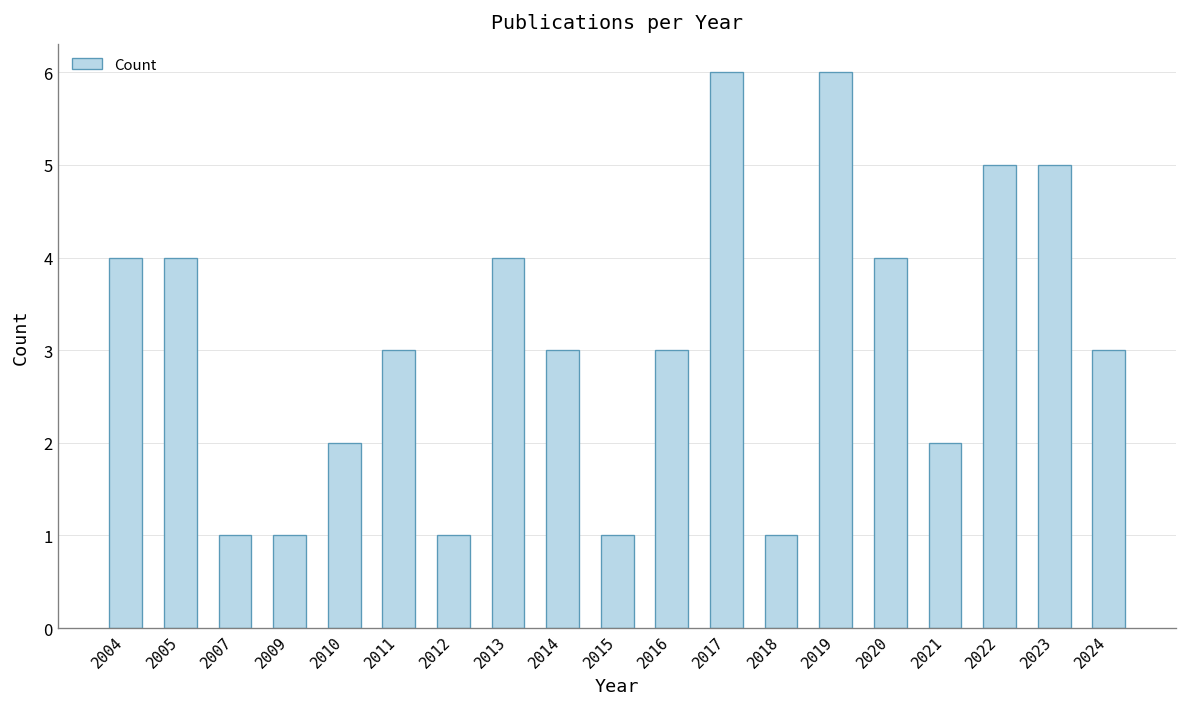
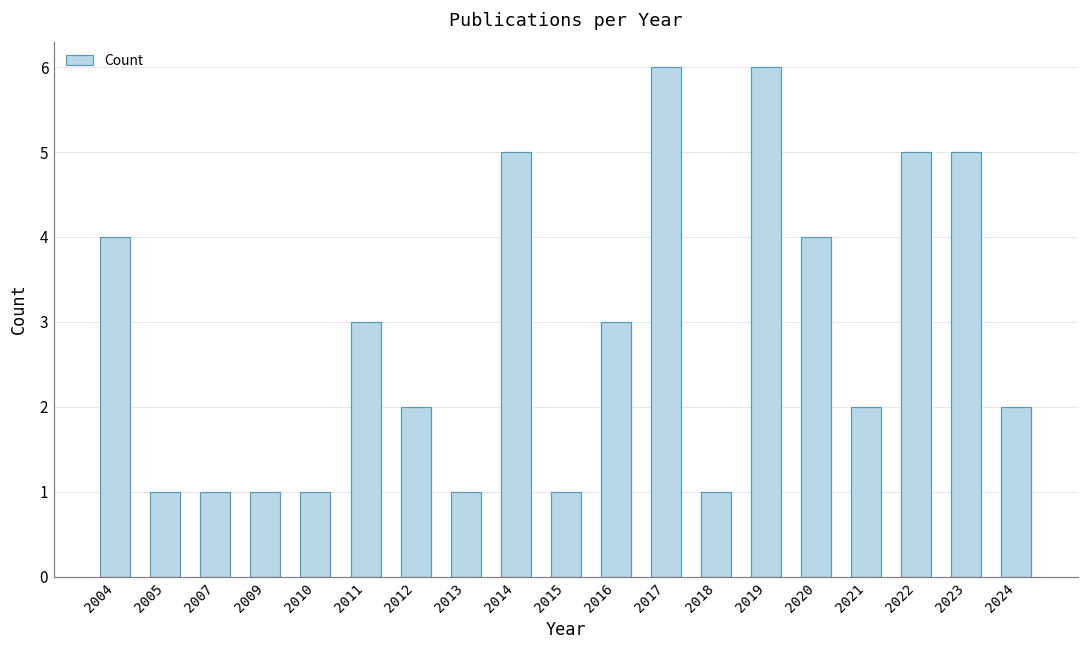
  {
    "2004": 4,
-   "2005": 4,
+   "2005": 1,
    "2007": 1,
    "2009": 1,
-   "2010": 2,
+   "2010": 1,
    "2011": 3,
-   "2012": 1,
-   "2013": 4,
-   "2014": 3,
+   "2012": 2,
+   "2013": 1,
+   "2014": 5,
    "2015": 1,
    "2016": 3,
    "2017": 6,
    "2018": 1,
    "2019": 6,
    "2020": 4,
    "2021": 2,
    "2022": 5,
    "2023": 5,
-   "2024": 3
+   "2024": 2
  }
